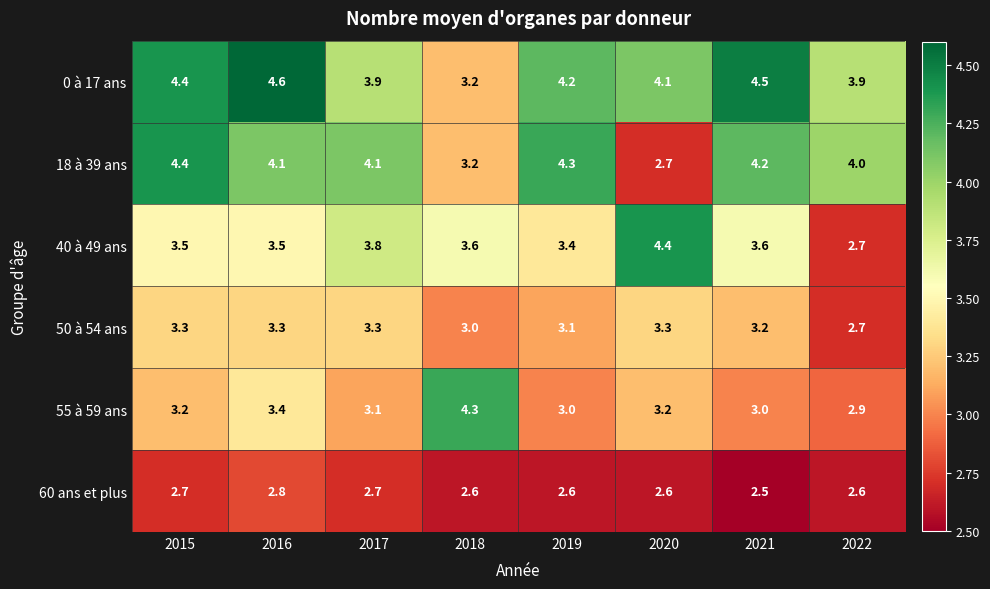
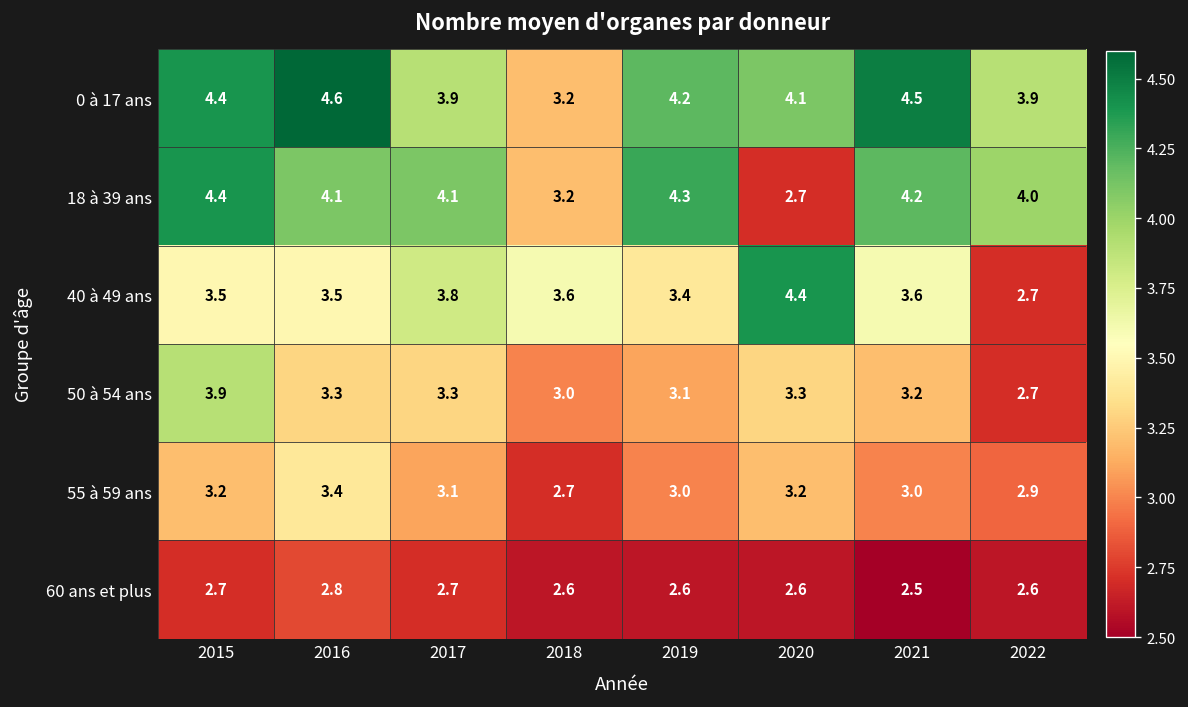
  {
    "0 à 17 ans": {
      "2015": 4.4,
      "2016": 4.6,
      "2017": 3.9,
      "2018": 3.2,
      "2019": 4.2,
      "2020": 4.1,
      "2021": 4.5,
      "2022": 3.9
    },
    "18 à 39 ans": {
      "2015": 4.4,
      "2016": 4.1,
      "2017": 4.1,
      "2018": 3.2,
      "2019": 4.3,
      "2020": 2.7,
      "2021": 4.2,
      "2022": 4.0
    },
    "40 à 49 ans": {
      "2015": 3.5,
      "2016": 3.5,
      "2017": 3.8,
      "2018": 3.6,
      "2019": 3.4,
      "2020": 4.4,
      "2021": 3.6,
      "2022": 2.7
    },
    "50 à 54 ans": {
-     "2015": 3.3,
+     "2015": 3.9,
      "2016": 3.3,
      "2017": 3.3,
      "2018": 3.0,
      "2019": 3.1,
      "2020": 3.3,
      "2021": 3.2,
      "2022": 2.7
    },
    "55 à 59 ans": {
      "2015": 3.2,
      "2016": 3.4,
      "2017": 3.1,
-     "2018": 4.3,
+     "2018": 2.7,
      "2019": 3.0,
      "2020": 3.2,
      "2021": 3.0,
      "2022": 2.9
    },
    "60 ans et plus": {
      "2015": 2.7,
      "2016": 2.8,
      "2017": 2.7,
      "2018": 2.6,
      "2019": 2.6,
      "2020": 2.6,
      "2021": 2.5,
      "2022": 2.6
    }
  }
